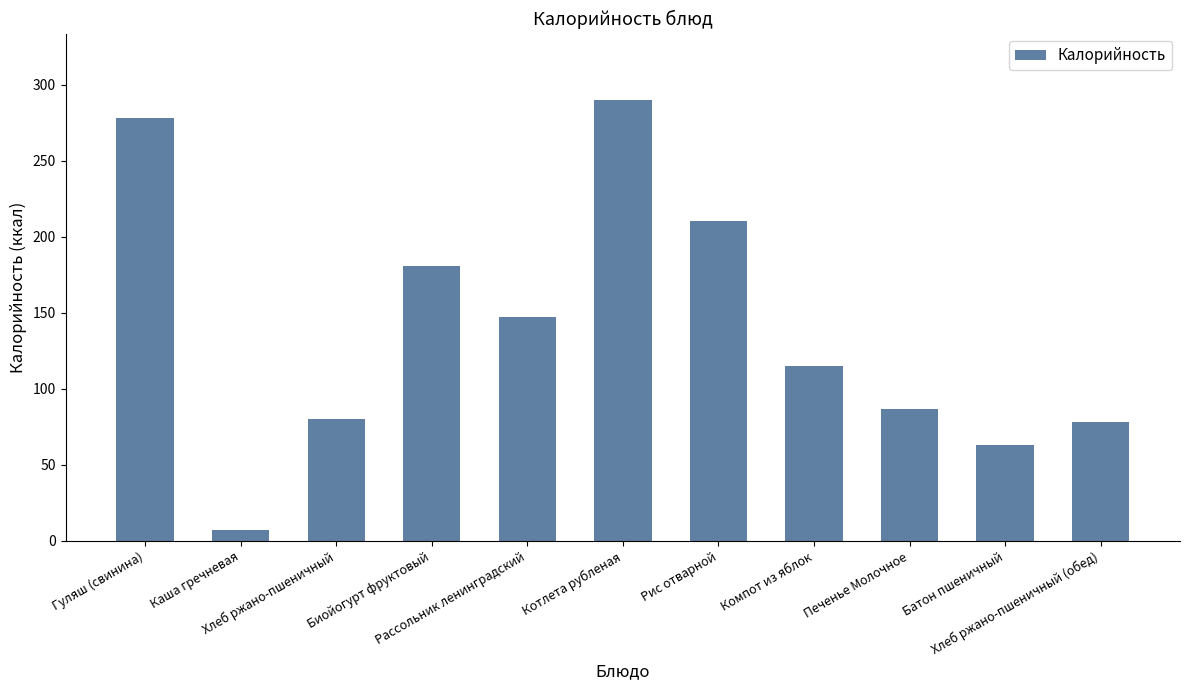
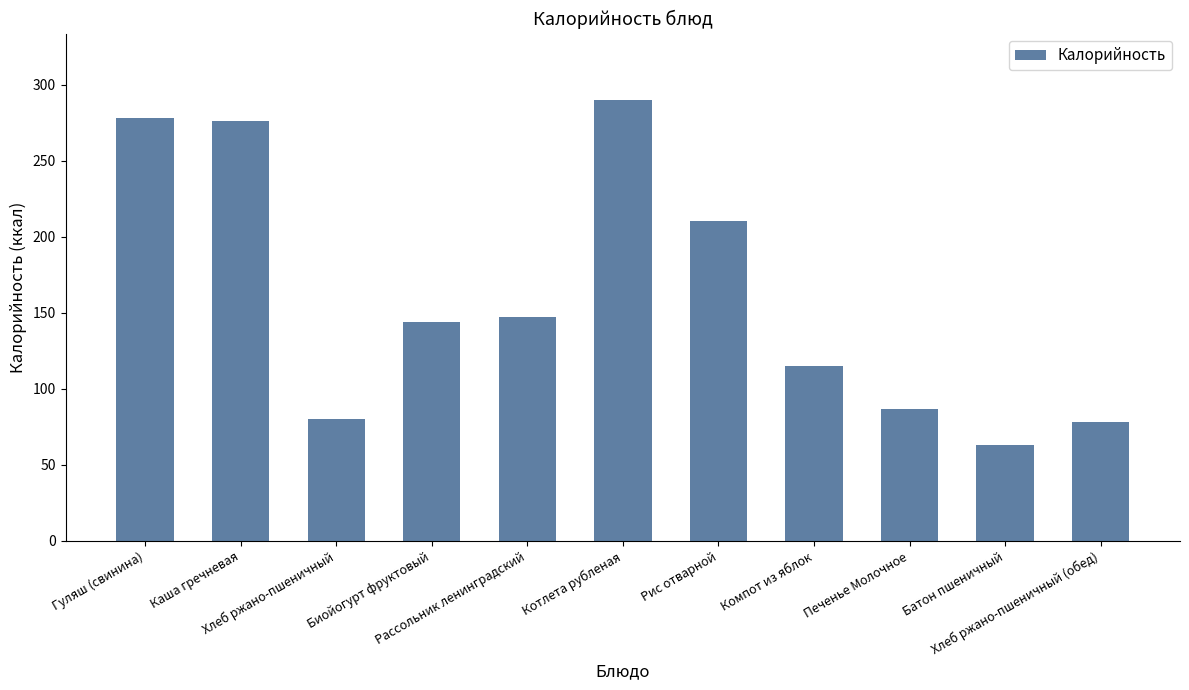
  {
    "Гуляш (свинина)": 278,
-   "Каша гречневая": 7,
+   "Каша гречневая": 276,
    "Хлеб ржано-пшеничный": 80,
-   "Биойогурт фруктовый": 181,
+   "Биойогурт фруктовый": 144,
    "Рассольник ленинградский": 147,
    "Котлета рубленая": 290,
    "Рис отварной": 210,
    "Компот из яблок": 115,
    "Печенье Молочное": 87,
    "Батон пшеничный": 63,
    "Хлеб ржано-пшеничный (обед)": 78
  }
